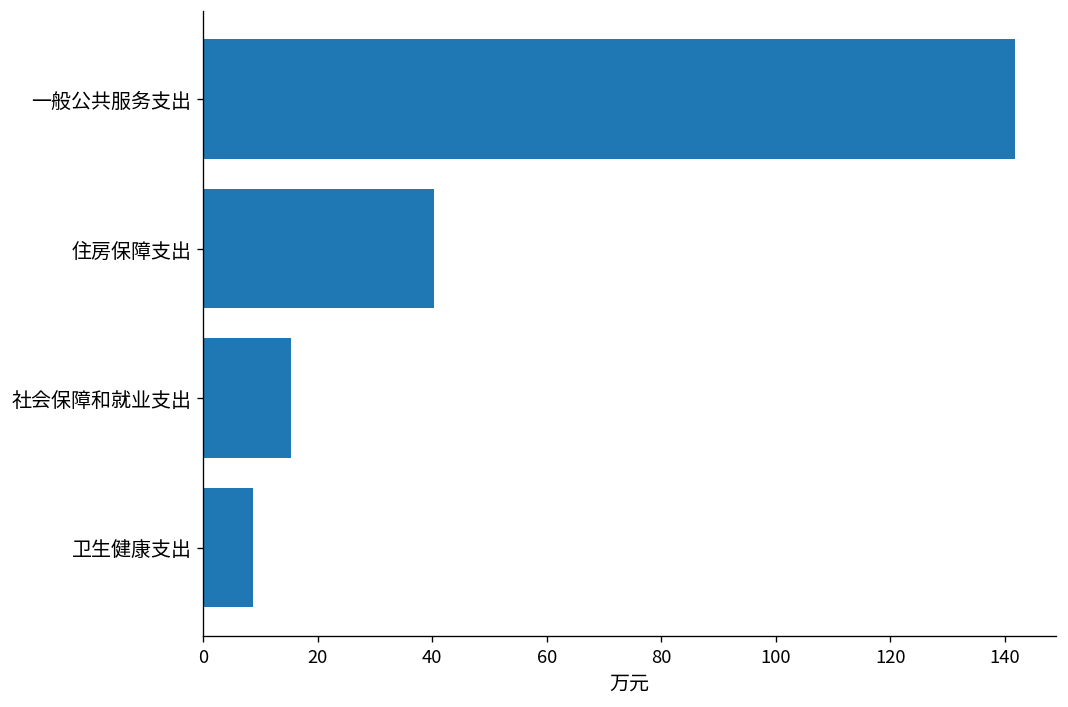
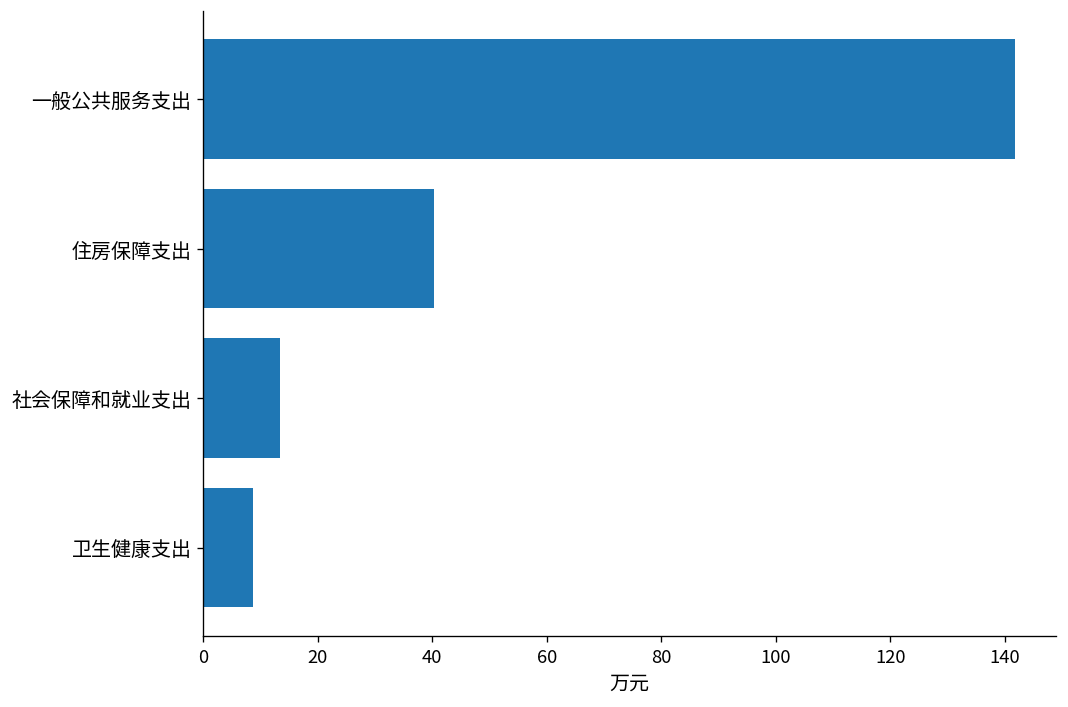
  {
    "一般公共服务支出": 142,
    "住房保障支出": 40,
-   "社会保障和就业支出": 15,
+   "社会保障和就业支出": 13,
    "卫生健康支出": 9
  }
